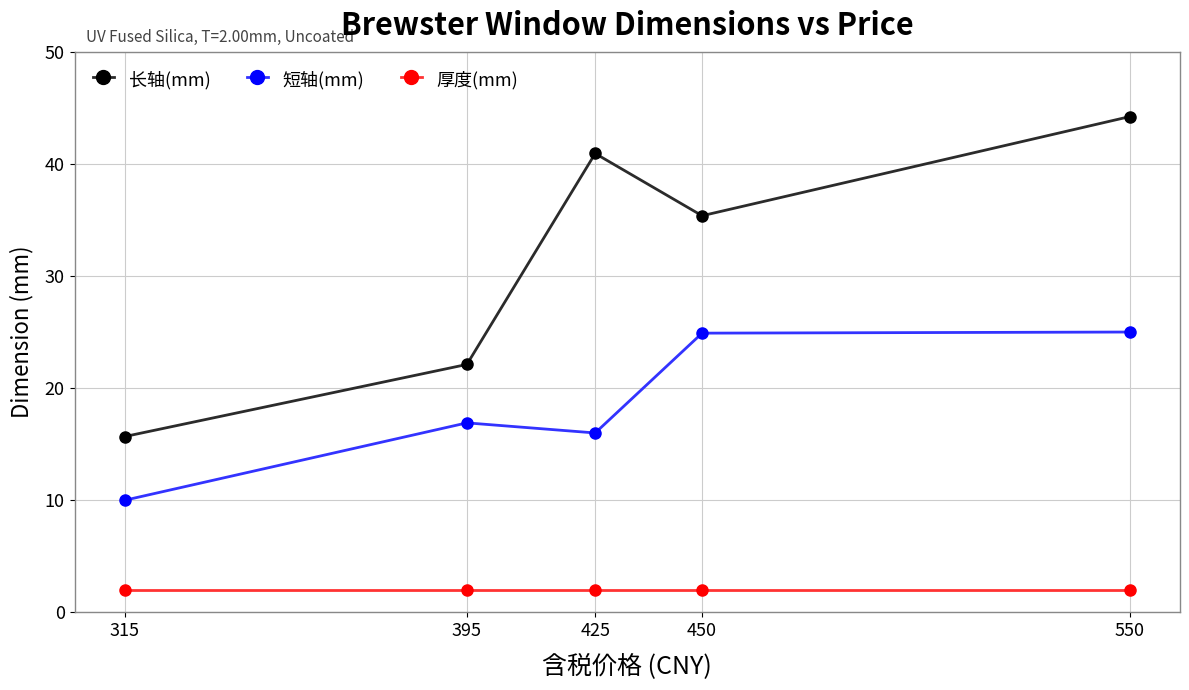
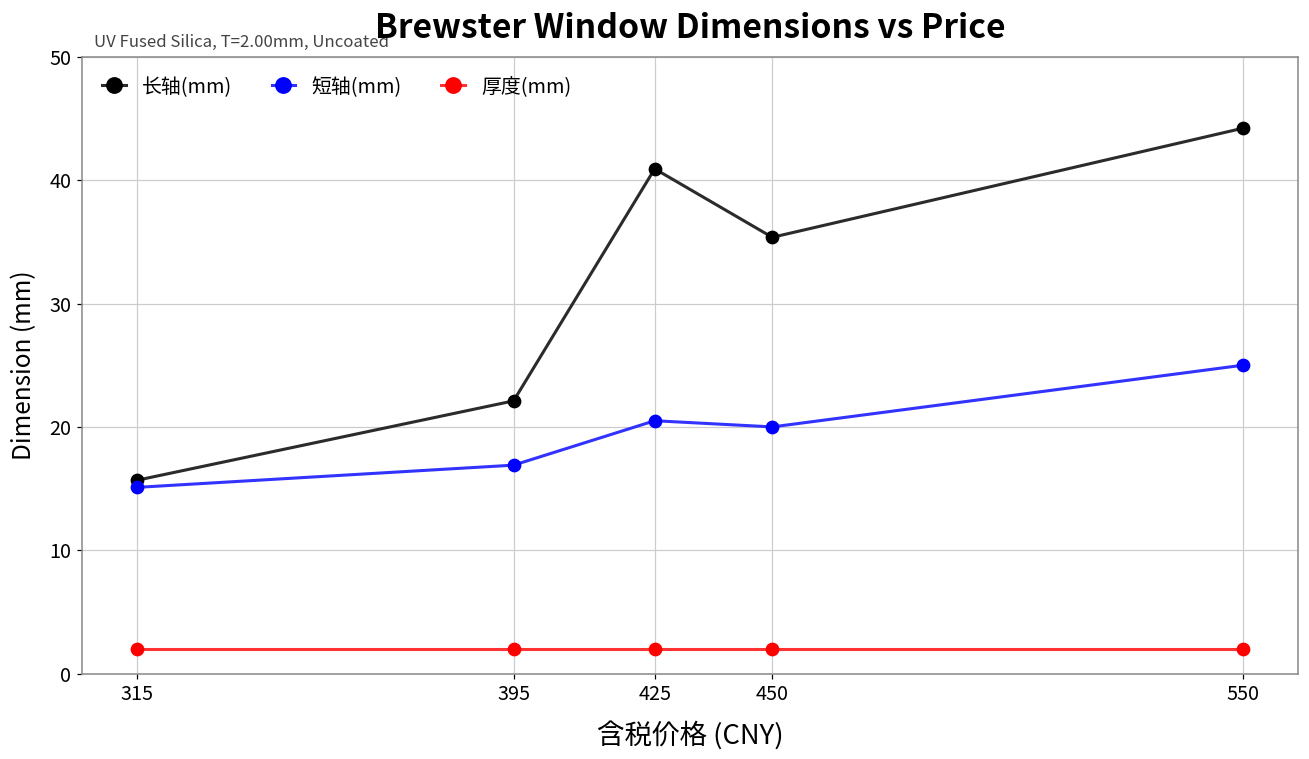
  {
    "长轴(mm)": {
      "315": 15.7,
      "395": 22.1,
      "425": 40.9,
      "450": 35.4,
      "550": 44.2
    },
    "短轴(mm)": {
-     "315": 10.0,
+     "315": 15.1,
      "395": 16.9,
-     "425": 16.0,
-     "450": 24.9,
+     "425": 20.5,
+     "450": 20.0,
      "550": 25.0
    },
    "厚度(mm)": {
      "315": 2.0,
      "395": 2.0,
      "425": 2.0,
      "450": 2.0,
      "550": 2.0
    }
  }
